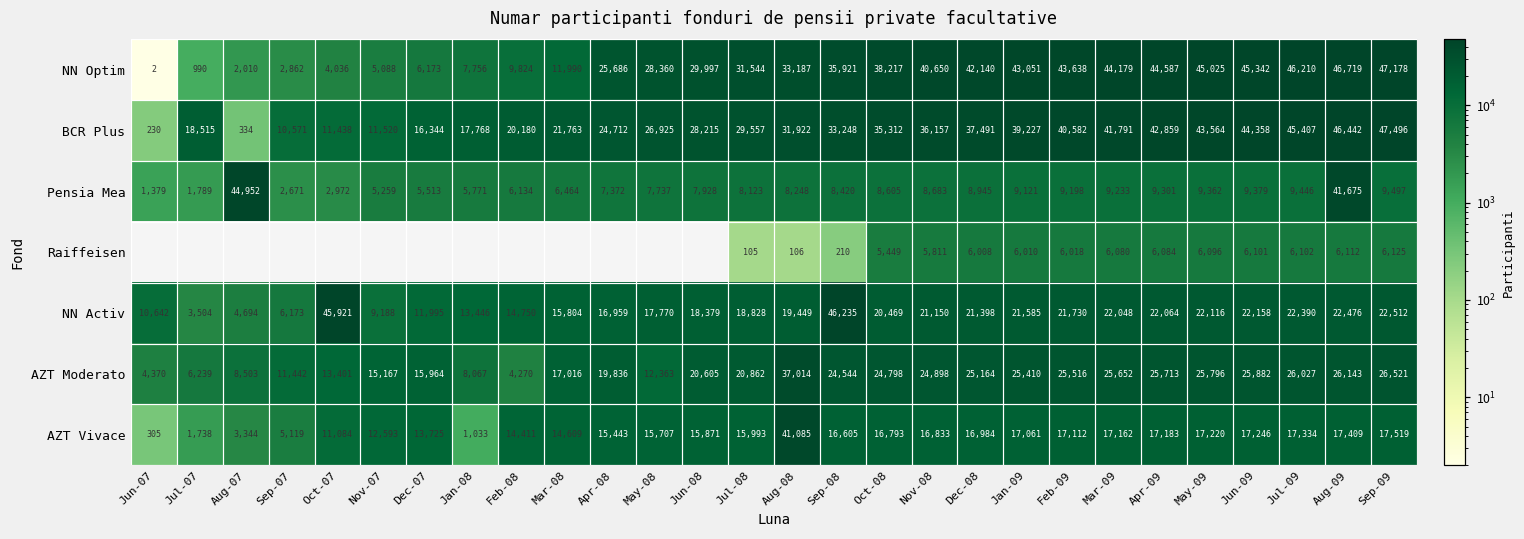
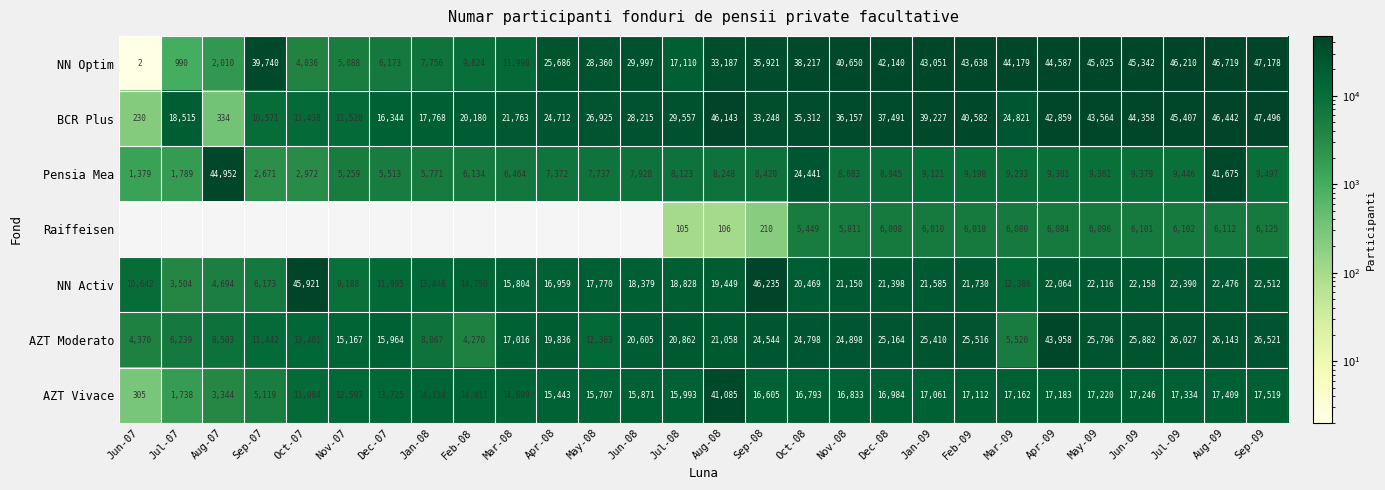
  {
    "NN Optim": {
      "Jun-07": "2",
      "Jul-07": "990",
      "Aug-07": "2,010",
-     "Sep-07": "2,862",
+     "Sep-07": "39,740",
      "Oct-07": "4,036",
      "Nov-07": "5,088",
      "Dec-07": "6,173",
      "Jan-08": "7,756",
      "Feb-08": "9,824",
      "Mar-08": "11,990",
      "Apr-08": "25,686",
      "May-08": "28,360",
      "Jun-08": "29,997",
-     "Jul-08": "31,544",
+     "Jul-08": "17,110",
      "Aug-08": "33,187",
      "Sep-08": "35,921",
      "Oct-08": "38,217",
      "Nov-08": "40,650",
      "Dec-08": "42,140",
      "Jan-09": "43,051",
      "Feb-09": "43,638",
      "Mar-09": "44,179",
      "Apr-09": "44,587",
      "May-09": "45,025",
      "Jun-09": "45,342",
      "Jul-09": "46,210",
      "Aug-09": "46,719",
      "Sep-09": "47,178"
    },
    "BCR Plus": {
      "Jun-07": "230",
      "Jul-07": "18,515",
      "Aug-07": "334",
      "Sep-07": "10,571",
      "Oct-07": "11,438",
      "Nov-07": "11,520",
      "Dec-07": "16,344",
      "Jan-08": "17,768",
      "Feb-08": "20,180",
      "Mar-08": "21,763",
      "Apr-08": "24,712",
      "May-08": "26,925",
      "Jun-08": "28,215",
      "Jul-08": "29,557",
-     "Aug-08": "31,922",
+     "Aug-08": "46,143",
      "Sep-08": "33,248",
      "Oct-08": "35,312",
      "Nov-08": "36,157",
      "Dec-08": "37,491",
      "Jan-09": "39,227",
      "Feb-09": "40,582",
-     "Mar-09": "41,791",
+     "Mar-09": "24,821",
      "Apr-09": "42,859",
      "May-09": "43,564",
      "Jun-09": "44,358",
      "Jul-09": "45,407",
      "Aug-09": "46,442",
      "Sep-09": "47,496"
    },
    "Pensia Mea": {
      "Jun-07": "1,379",
      "Jul-07": "1,789",
      "Aug-07": "44,952",
      "Sep-07": "2,671",
      "Oct-07": "2,972",
      "Nov-07": "5,259",
      "Dec-07": "5,513",
      "Jan-08": "5,771",
      "Feb-08": "6,134",
      "Mar-08": "6,464",
      "Apr-08": "7,372",
      "May-08": "7,737",
      "Jun-08": "7,928",
      "Jul-08": "8,123",
      "Aug-08": "8,248",
      "Sep-08": "8,420",
-     "Oct-08": "8,605",
+     "Oct-08": "24,441",
      "Nov-08": "8,683",
      "Dec-08": "8,945",
      "Jan-09": "9,121",
      "Feb-09": "9,198",
      "Mar-09": "9,233",
      "Apr-09": "9,301",
      "May-09": "9,362",
      "Jun-09": "9,379",
      "Jul-09": "9,446",
      "Aug-09": "41,675",
      "Sep-09": "9,497"
    },
    "Raiffeisen": {
      "Jul-08": "105",
      "Aug-08": "106",
      "Sep-08": "210",
      "Oct-08": "5,449",
      "Nov-08": "5,811",
      "Dec-08": "6,008",
      "Jan-09": "6,010",
      "Feb-09": "6,018",
      "Mar-09": "6,080",
      "Apr-09": "6,084",
      "May-09": "6,096",
      "Jun-09": "6,101",
      "Jul-09": "6,102",
      "Aug-09": "6,112",
      "Sep-09": "6,125"
    },
    "NN Activ": {
      "Jun-07": "10,642",
      "Jul-07": "3,504",
      "Aug-07": "4,694",
      "Sep-07": "6,173",
      "Oct-07": "45,921",
      "Nov-07": "9,188",
      "Dec-07": "11,995",
      "Jan-08": "13,446",
      "Feb-08": "14,750",
      "Mar-08": "15,804",
      "Apr-08": "16,959",
      "May-08": "17,770",
      "Jun-08": "18,379",
      "Jul-08": "18,828",
      "Aug-08": "19,449",
      "Sep-08": "46,235",
      "Oct-08": "20,469",
      "Nov-08": "21,150",
      "Dec-08": "21,398",
      "Jan-09": "21,585",
      "Feb-09": "21,730",
-     "Mar-09": "22,048",
+     "Mar-09": "12,386",
      "Apr-09": "22,064",
      "May-09": "22,116",
      "Jun-09": "22,158",
      "Jul-09": "22,390",
      "Aug-09": "22,476",
      "Sep-09": "22,512"
    },
    "AZT Moderato": {
      "Jun-07": "4,370",
      "Jul-07": "6,239",
      "Aug-07": "8,503",
      "Sep-07": "11,442",
      "Oct-07": "13,401",
      "Nov-07": "15,167",
      "Dec-07": "15,964",
      "Jan-08": "8,067",
      "Feb-08": "4,270",
      "Mar-08": "17,016",
      "Apr-08": "19,836",
      "May-08": "12,363",
      "Jun-08": "20,605",
      "Jul-08": "20,862",
-     "Aug-08": "37,014",
+     "Aug-08": "21,058",
      "Sep-08": "24,544",
      "Oct-08": "24,798",
      "Nov-08": "24,898",
      "Dec-08": "25,164",
      "Jan-09": "25,410",
      "Feb-09": "25,516",
-     "Mar-09": "25,652",
-     "Apr-09": "25,713",
+     "Mar-09": "5,520",
+     "Apr-09": "43,958",
      "May-09": "25,796",
      "Jun-09": "25,882",
      "Jul-09": "26,027",
      "Aug-09": "26,143",
      "Sep-09": "26,521"
    },
    "AZT Vivace": {
      "Jun-07": "305",
      "Jul-07": "1,738",
      "Aug-07": "3,344",
      "Sep-07": "5,119",
      "Oct-07": "11,084",
      "Nov-07": "12,593",
      "Dec-07": "13,725",
-     "Jan-08": "1,033",
+     "Jan-08": "14,114",
      "Feb-08": "14,411",
      "Mar-08": "14,609",
      "Apr-08": "15,443",
      "May-08": "15,707",
      "Jun-08": "15,871",
      "Jul-08": "15,993",
      "Aug-08": "41,085",
      "Sep-08": "16,605",
      "Oct-08": "16,793",
      "Nov-08": "16,833",
      "Dec-08": "16,984",
      "Jan-09": "17,061",
      "Feb-09": "17,112",
      "Mar-09": "17,162",
      "Apr-09": "17,183",
      "May-09": "17,220",
      "Jun-09": "17,246",
      "Jul-09": "17,334",
      "Aug-09": "17,409",
      "Sep-09": "17,519"
    }
  }
